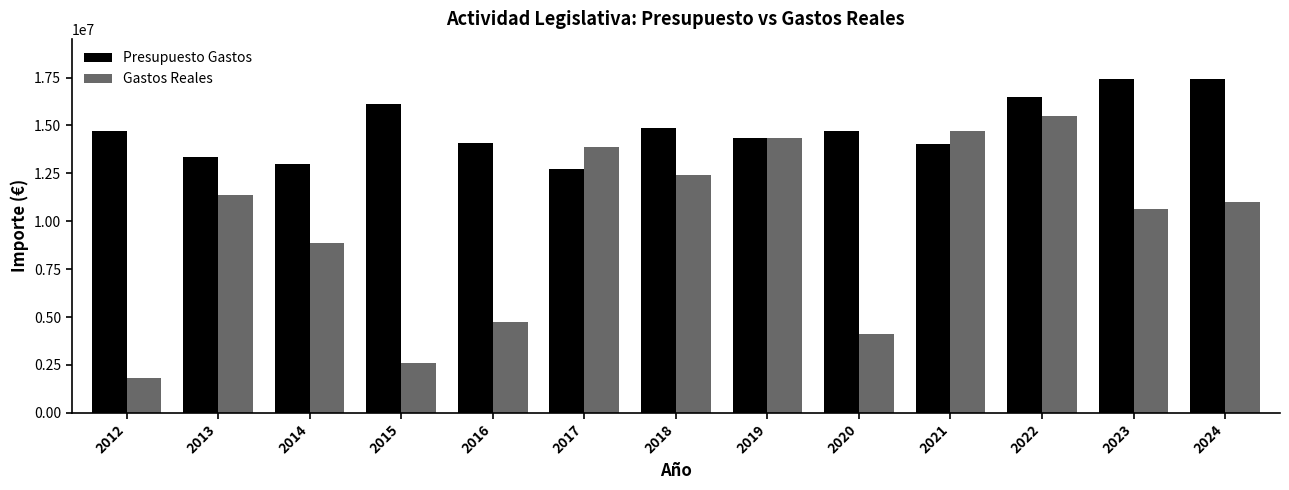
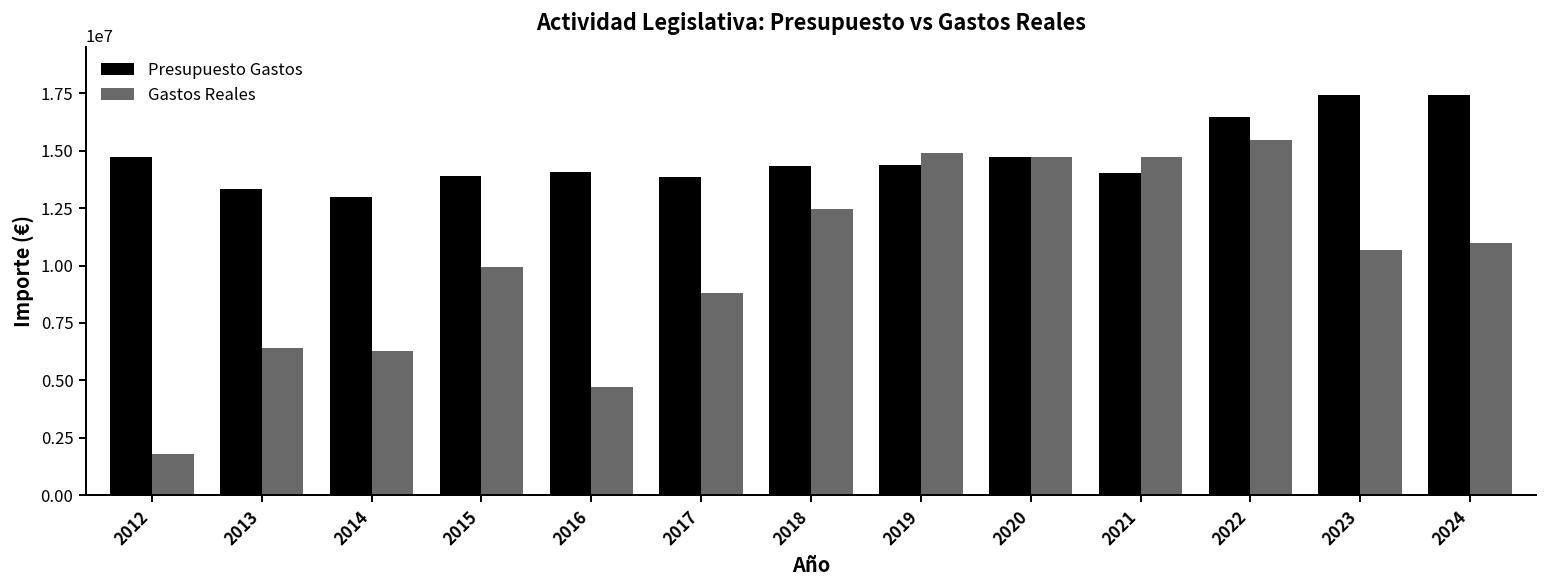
  {
    "Presupuesto Gastos": {
      "2012": 14700000,
      "2013": 13300000,
      "2014": 13000000,
-     "2015": 16100000,
+     "2015": 13900000,
      "2016": 14100000,
-     "2017": 12800000,
-     "2018": 14900000,
+     "2017": 13900000,
+     "2018": 14300000,
      "2019": 14400000,
      "2020": 14700000,
      "2021": 14000000,
      "2022": 16500000,
      "2023": 17400000,
      "2024": 17400000
    },
    "Gastos Reales": {
      "2012": 1800000,
-     "2013": 11400000,
-     "2014": 8900000,
-     "2015": 2600000,
+     "2013": 6400000,
+     "2014": 6300000,
+     "2015": 9900000,
      "2016": 4700000,
-     "2017": 13900000,
+     "2017": 8800000,
      "2018": 12400000,
-     "2019": 14400000,
-     "2020": 4100000,
+     "2019": 14900000,
+     "2020": 14700000,
      "2021": 14700000,
      "2022": 15500000,
      "2023": 10700000,
      "2024": 11000000
    }
  }
